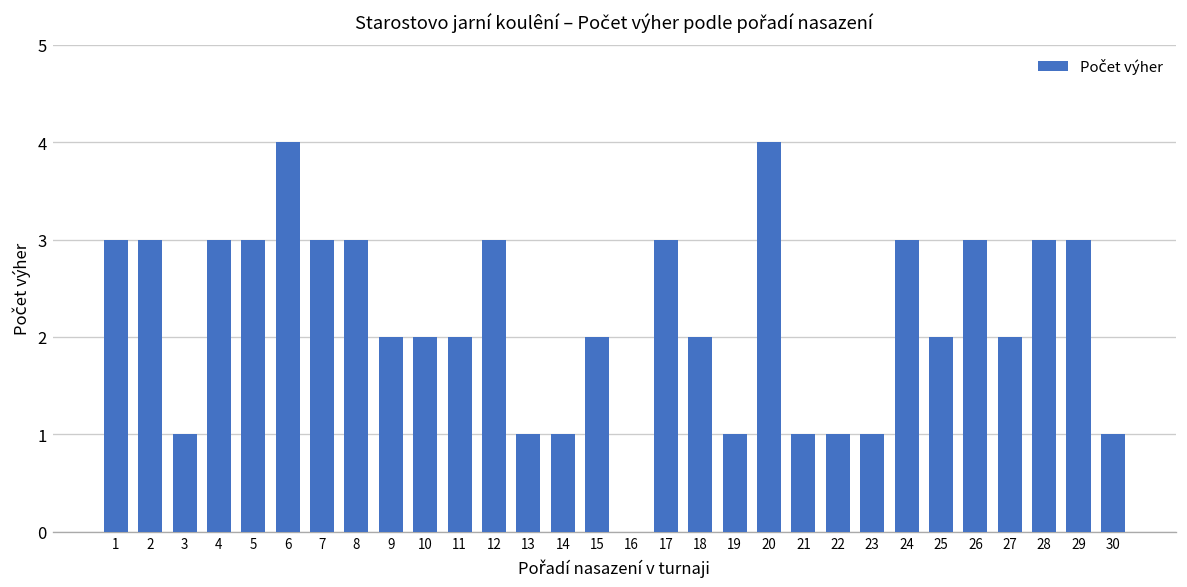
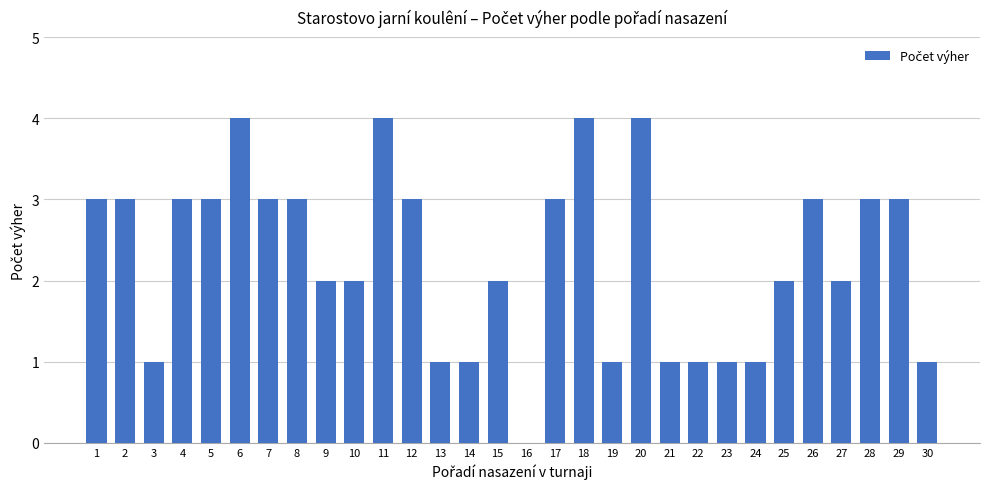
  {
    "1": 3,
    "2": 3,
    "3": 1,
    "4": 3,
    "5": 3,
    "6": 4,
    "7": 3,
    "8": 3,
    "9": 2,
    "10": 2,
-   "11": 2,
+   "11": 4,
    "12": 3,
    "13": 1,
    "14": 1,
    "15": 2,
    "16": 0,
    "17": 3,
-   "18": 2,
+   "18": 4,
    "19": 1,
    "20": 4,
    "21": 1,
    "22": 1,
    "23": 1,
-   "24": 3,
+   "24": 1,
    "25": 2,
    "26": 3,
    "27": 2,
    "28": 3,
    "29": 3,
    "30": 1
  }
